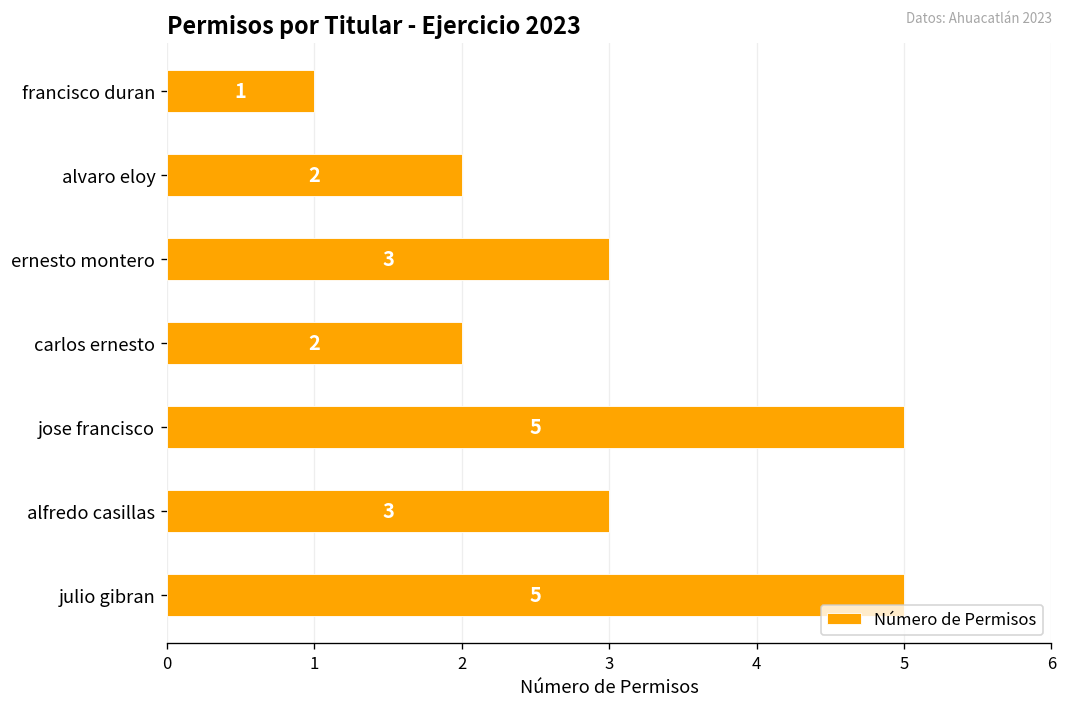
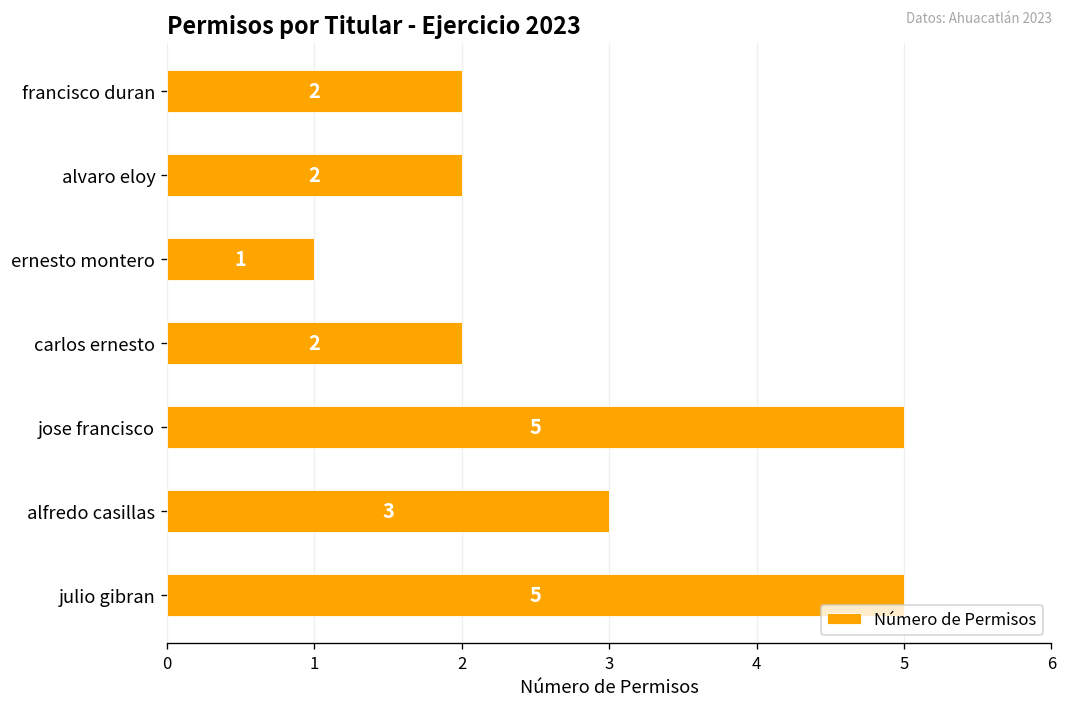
  {
-   "francisco duran": 1,
+   "francisco duran": 2,
    "alvaro eloy": 2,
-   "ernesto montero": 3,
+   "ernesto montero": 1,
    "carlos ernesto": 2,
    "jose francisco": 5,
    "alfredo casillas": 3,
    "julio gibran": 5
  }
